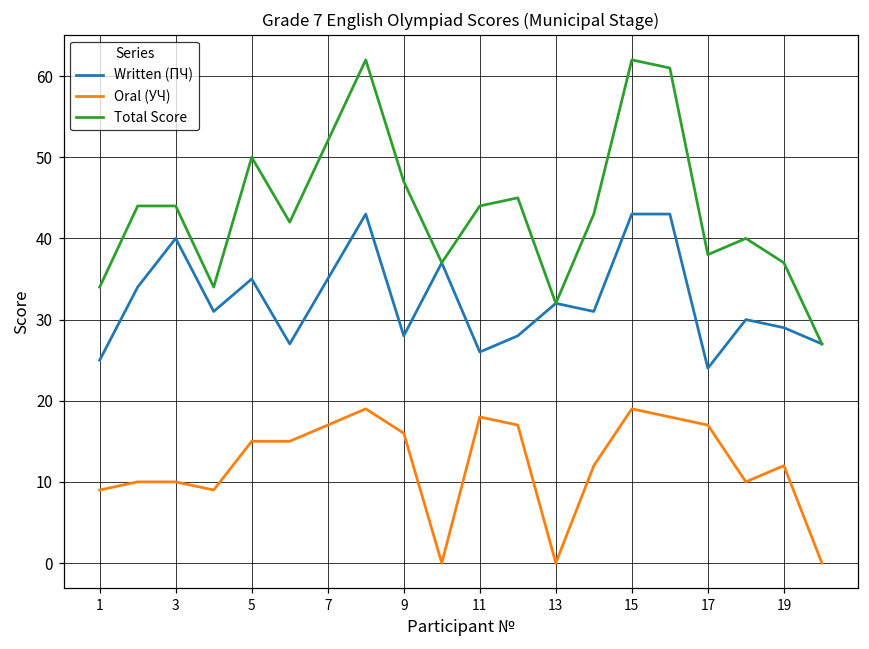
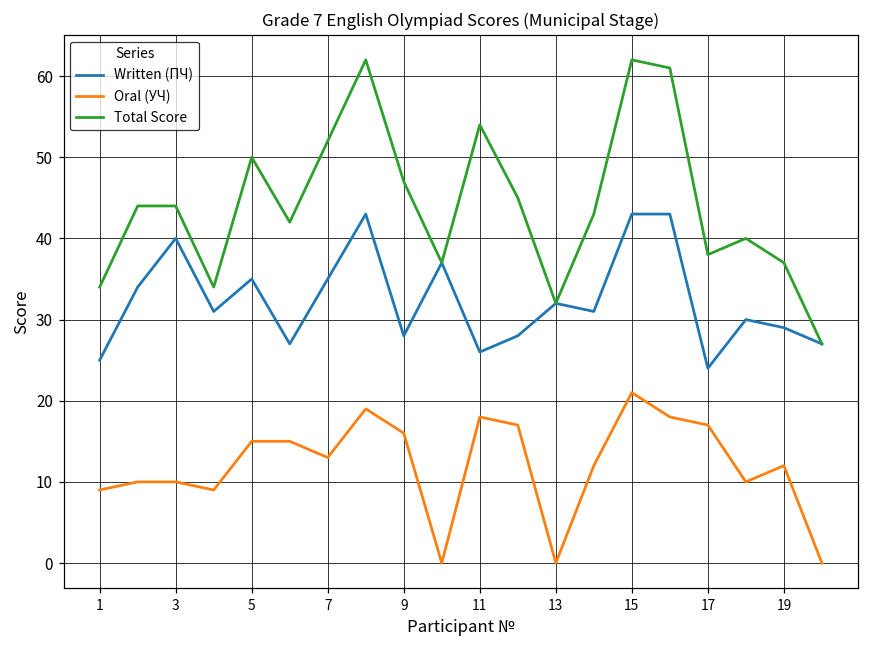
  {
    "Written (ПЧ)": {
      "1": 25,
      "3": 40,
      "5": 35,
      "7": 35,
      "9": 28,
      "11": 26,
      "15": 43,
      "17": 24,
      "19": 29
    },
    "Oral (УЧ)": {
      "1": 9,
      "3": 10,
      "5": 15,
-     "7": 17,
+     "7": 13,
      "9": 16,
      "11": 18,
      "13": 0,
-     "15": 19,
+     "15": 21,
      "17": 17,
      "19": 12
    },
    "Total Score": {
      "1": 34,
      "3": 44,
      "5": 50,
      "7": 52,
      "9": 47,
-     "11": 44,
+     "11": 54,
      "15": 62,
      "17": 38,
      "19": 37
    }
  }
